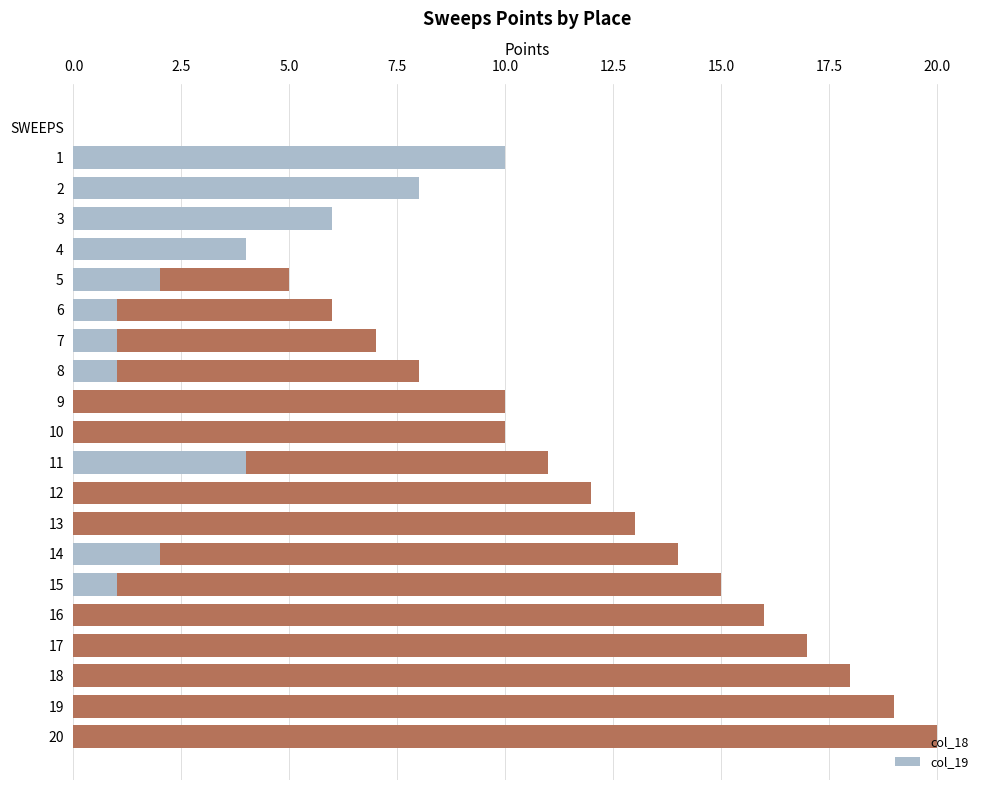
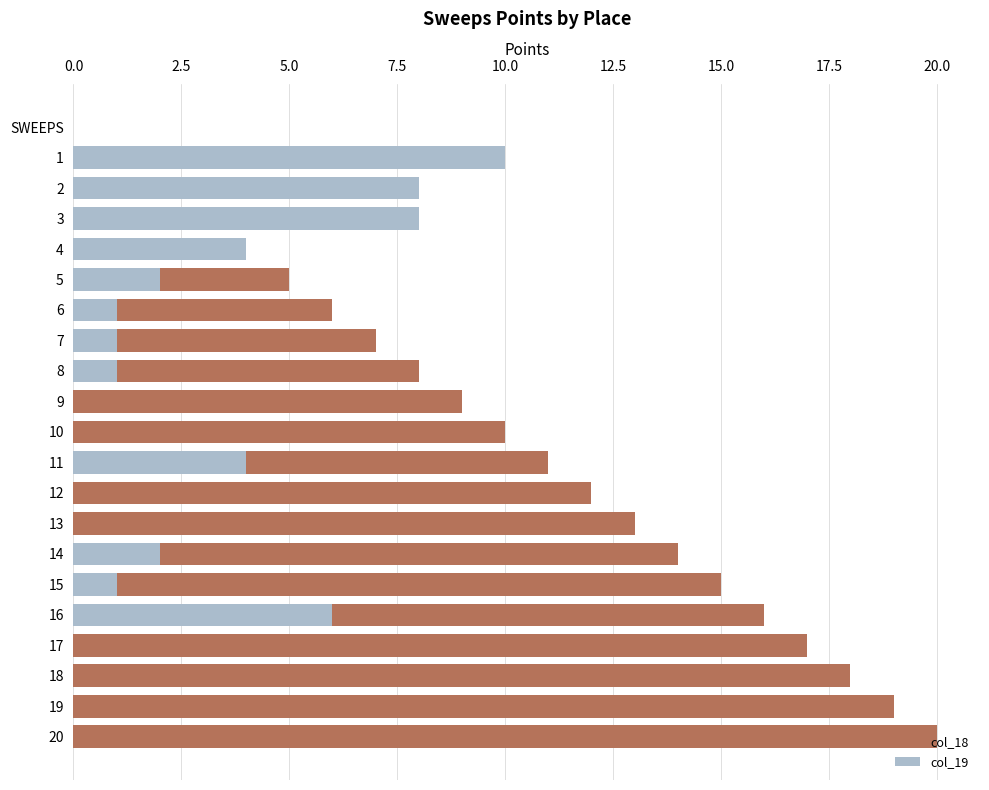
  {
    "col_18": {
      "SWEEPS": 0,
      "4": 4,
      "5": 5,
      "6": 6,
      "7": 7,
      "8": 8,
-     "9": 10,
+     "9": 9,
      "10": 10,
      "11": 11,
      "12": 12,
      "13": 13,
      "14": 14,
      "15": 15,
      "16": 16,
      "17": 17,
      "18": 18,
      "19": 19,
      "20": 20
    },
    "col_19": {
      "SWEEPS": 0,
      "1": 10,
      "2": 8,
-     "3": 6,
+     "3": 8,
      "4": 4,
      "9": 0,
      "10": 0,
      "12": 0,
      "13": 0,
-     "16": 0,
+     "16": 6,
      "17": 0,
      "18": 0,
      "19": 0,
      "20": 0
    }
  }
